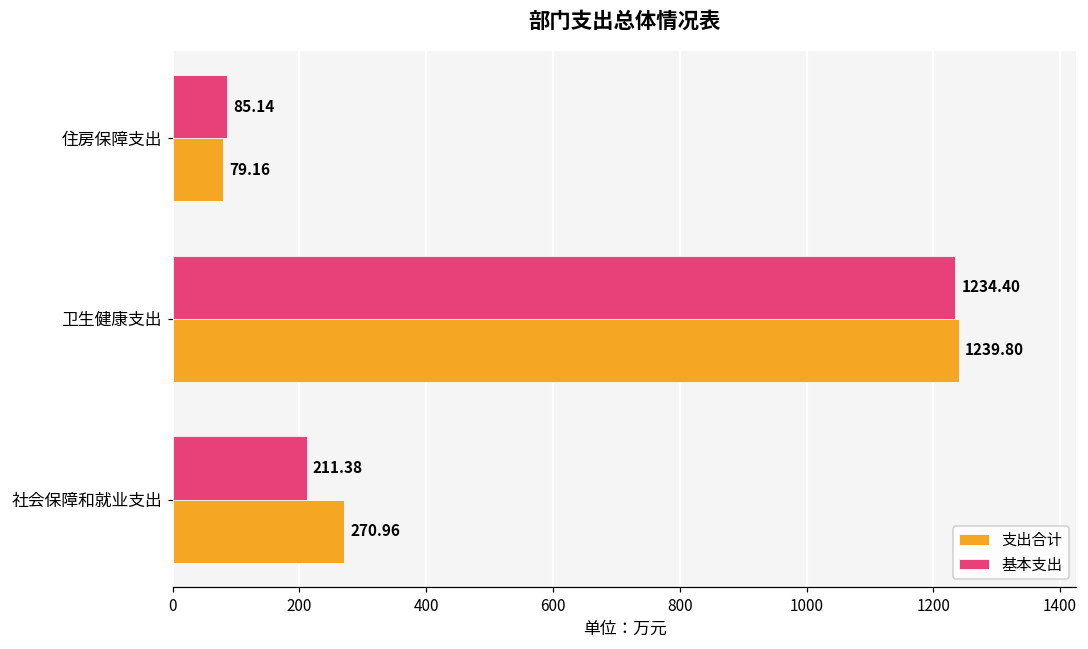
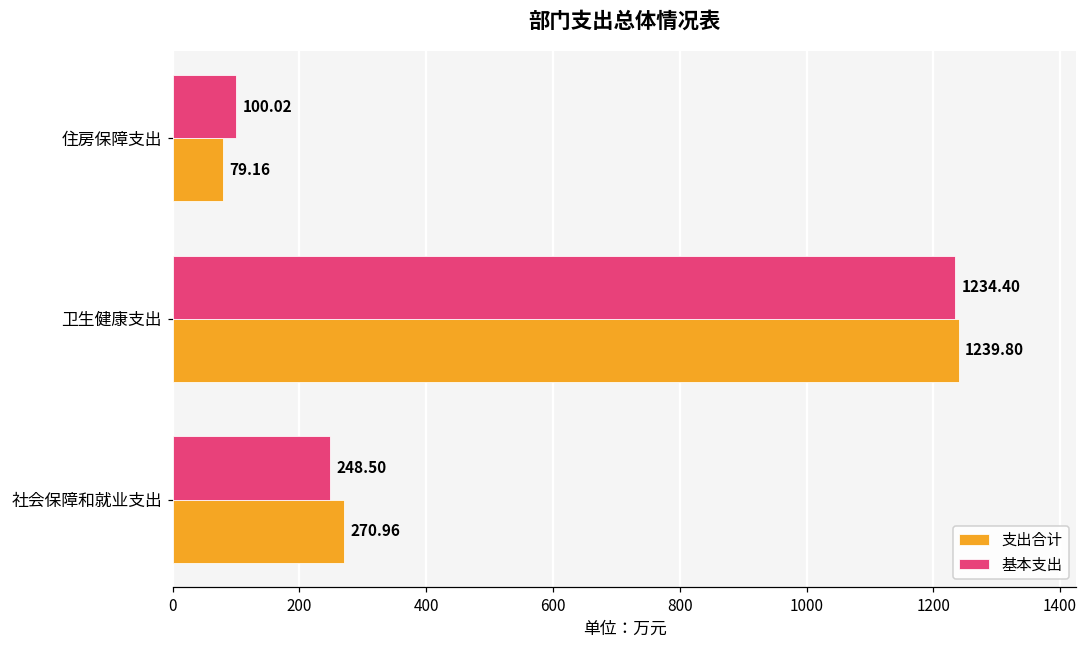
  {
    "支出合计": {
      "住房保障支出": 79.16,
      "卫生健康支出": 1239.80,
      "社会保障和就业支出": 270.96
    },
    "基本支出": {
-     "住房保障支出": 85.14,
+     "住房保障支出": 100.02,
      "卫生健康支出": 1234.40,
-     "社会保障和就业支出": 211.38
+     "社会保障和就业支出": 248.50
    }
  }
